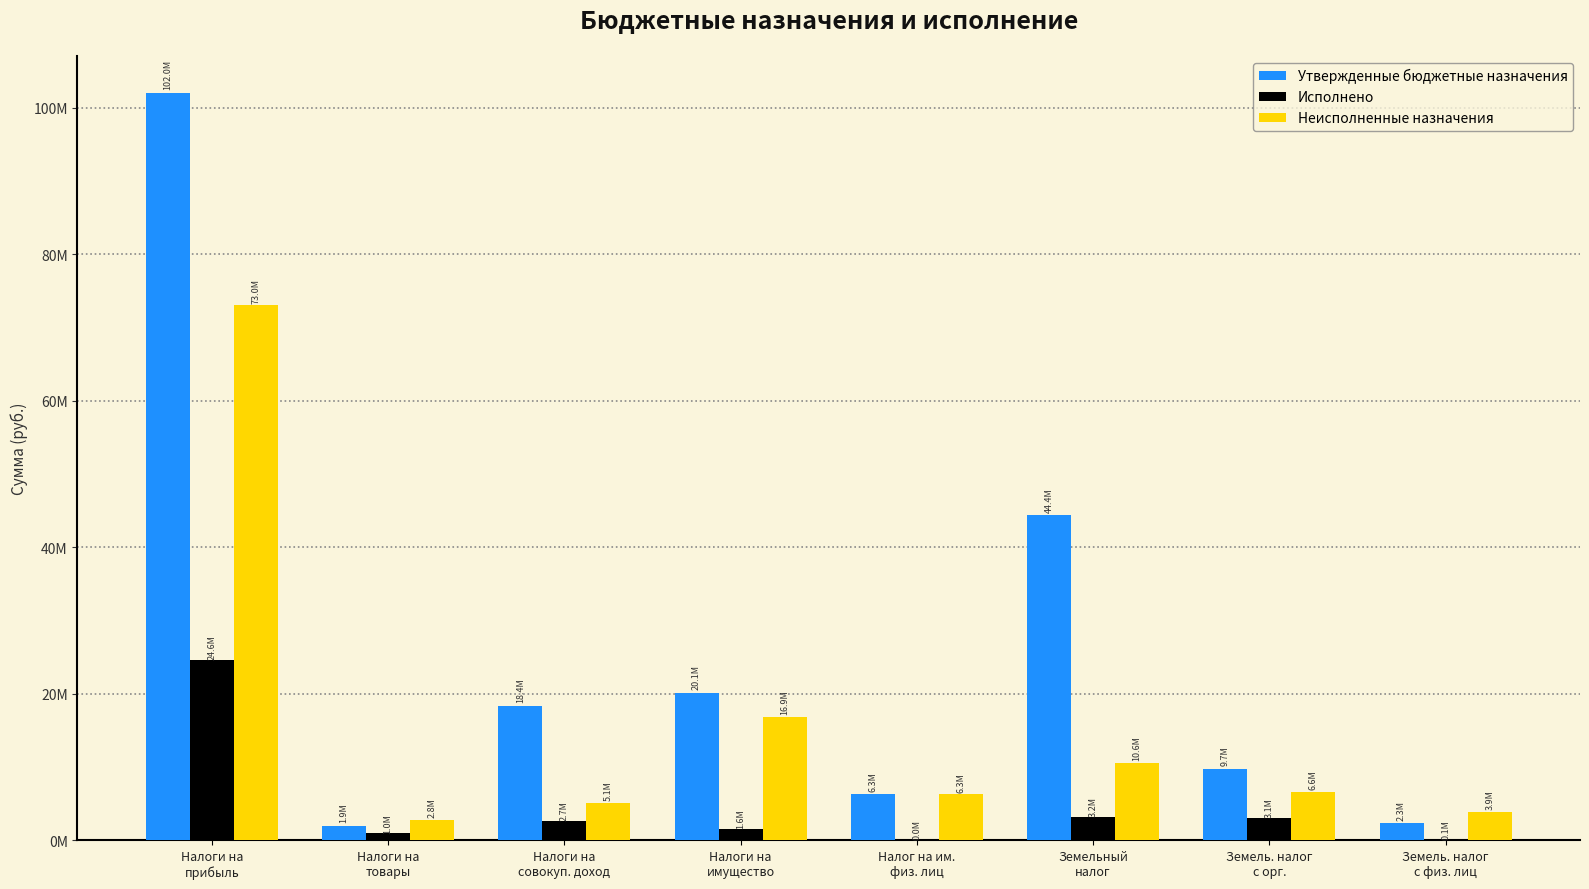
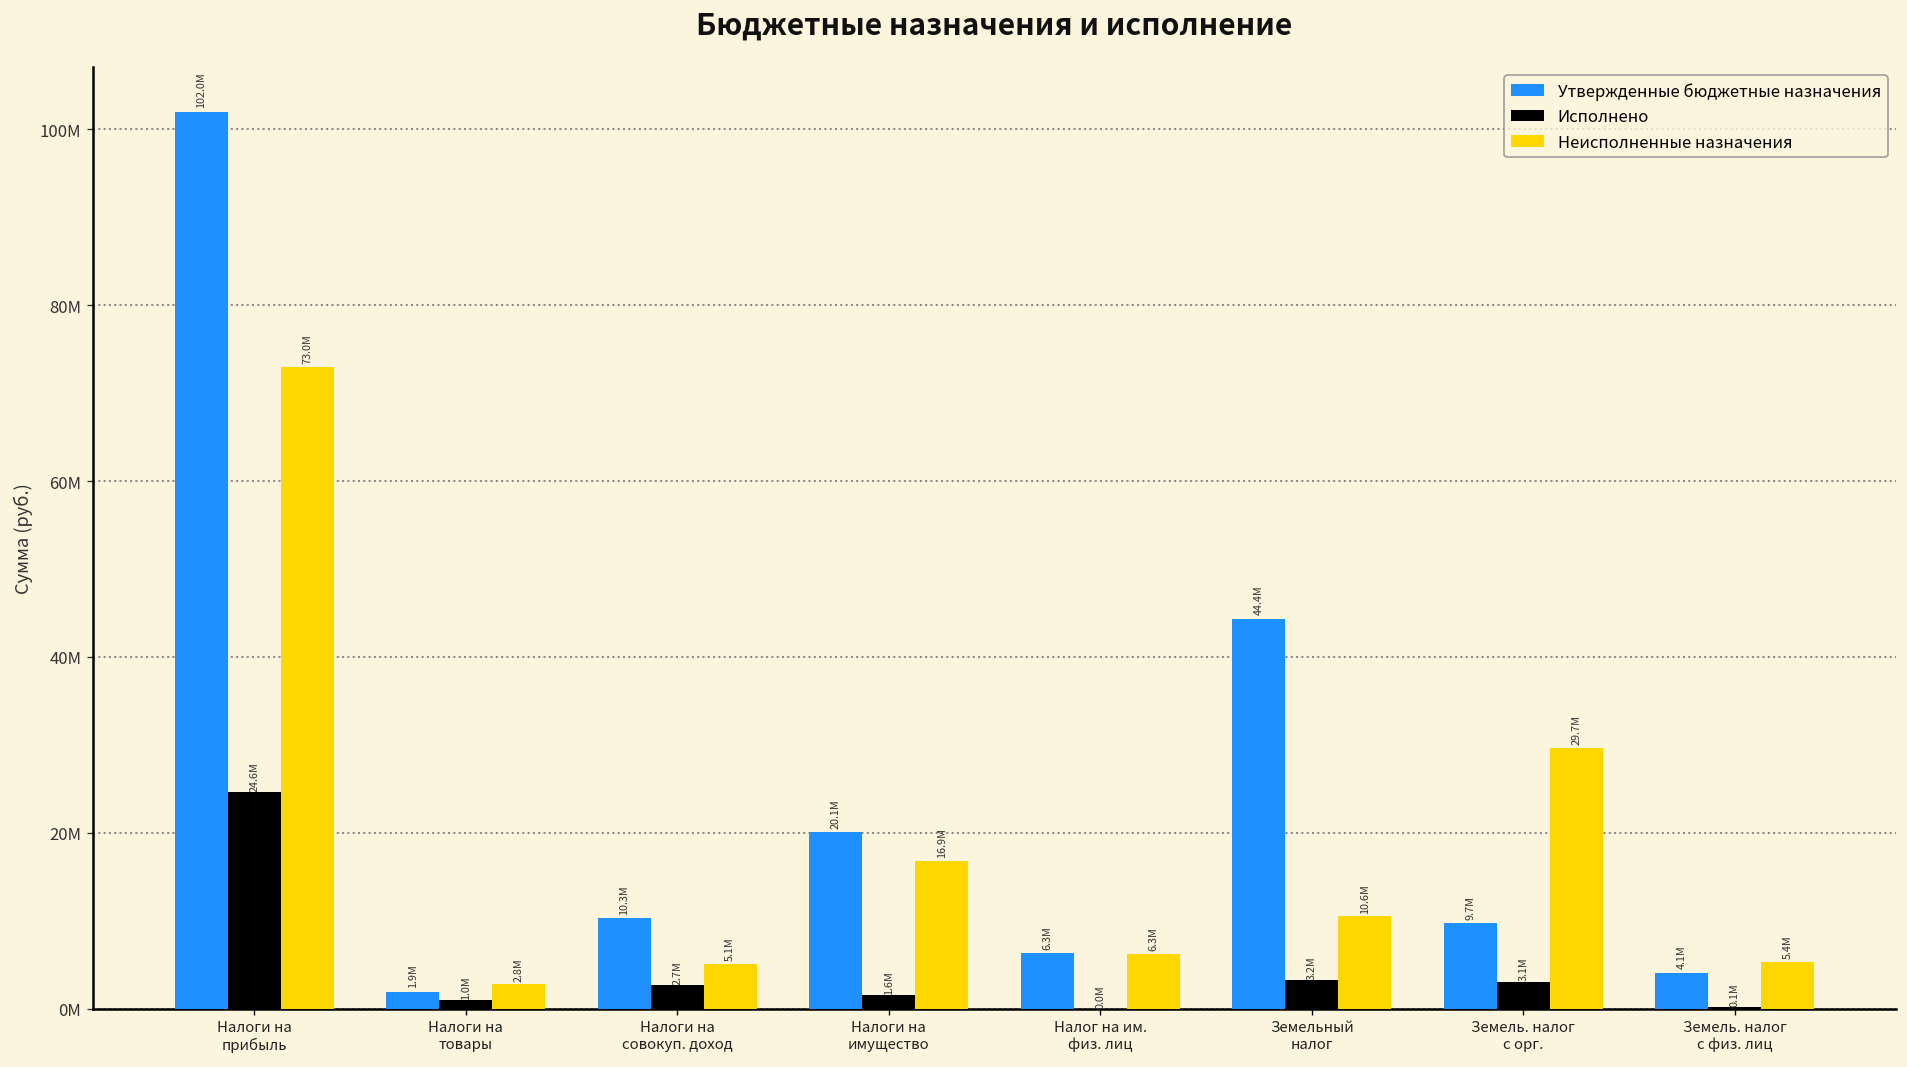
  {
    "Утвержденные бюджетные назначения": {
      "Налоги на прибыль": "102.0M",
      "Налоги на товары": "1.9M",
-     "Налоги на совокуп. доход": "18.4M",
+     "Налоги на совокуп. доход": "10.3M",
      "Налоги на имущество": "20.1M",
      "Налог на им. физ. лиц": "6.3M",
      "Земельный налог": "44.4M",
      "Земель. налог с орг.": "9.7M",
-     "Земель. налог с физ. лиц": "2.3M"
+     "Земель. налог с физ. лиц": "4.1M"
    },
    "Исполнено": {
      "Налоги на прибыль": "24.6M",
      "Налоги на товары": "1.0M",
      "Налоги на совокуп. доход": "2.7M",
      "Налоги на имущество": "1.6M",
      "Земельный налог": "3.2M",
      "Земель. налог с орг.": "3.1M",
      "Земель. налог с физ. лиц": "0.1M"
    },
    "Неисполненные назначения": {
      "Налоги на прибыль": "73.0M",
      "Налоги на товары": "2.8M",
      "Налоги на совокуп. доход": "5.1M",
      "Налоги на имущество": "16.9M",
      "Налог на им. физ. лиц": "6.3M",
      "Земельный налог": "10.6M",
-     "Земель. налог с орг.": "6.6M",
-     "Земель. налог с физ. лиц": "3.9M"
+     "Земель. налог с орг.": "29.7M",
+     "Земель. налог с физ. лиц": "5.4M"
    }
  }
